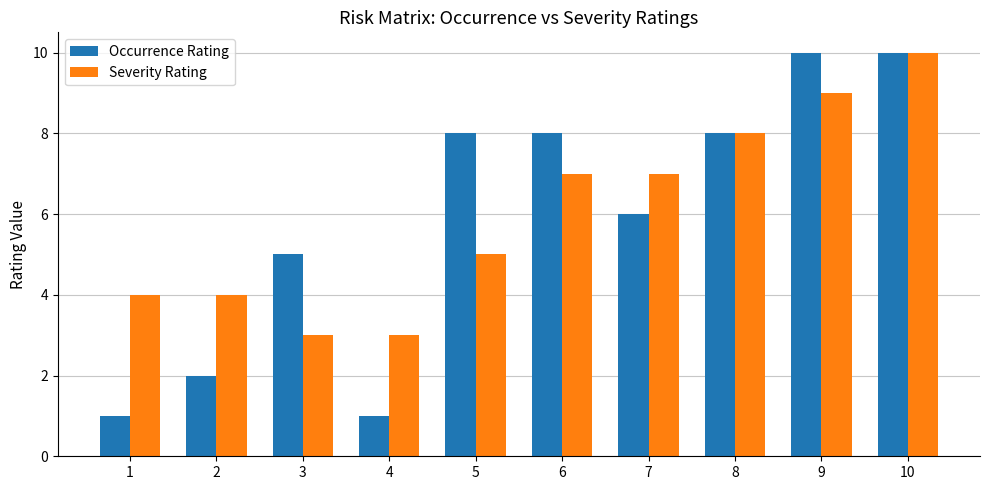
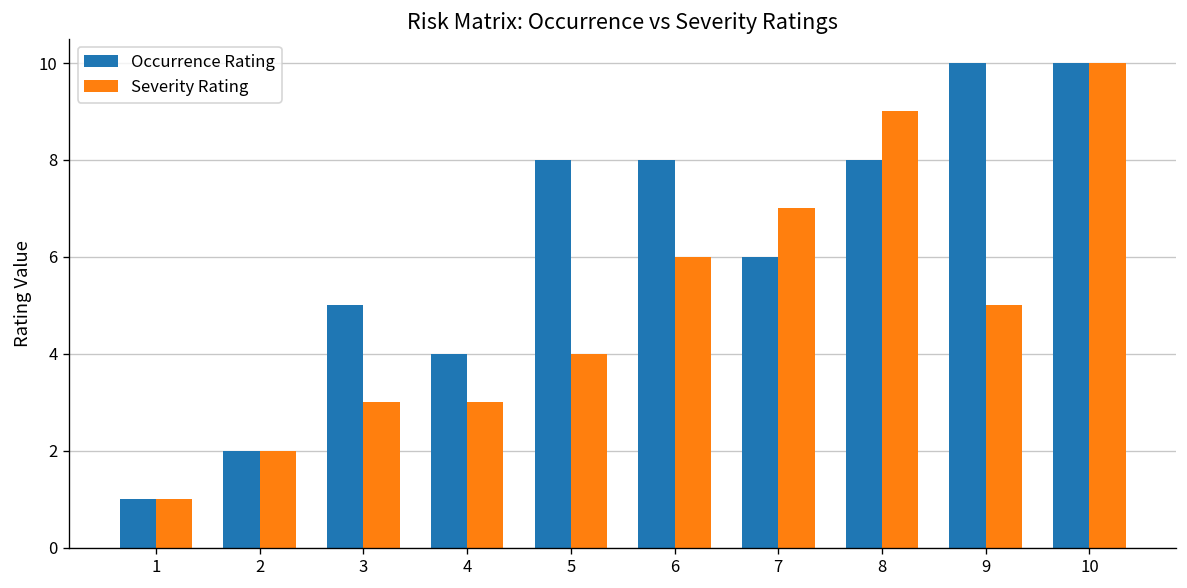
  {
    "Occurrence Rating": {
      "1": 1,
      "2": 2,
      "3": 5,
-     "4": 1,
+     "4": 4,
      "5": 8,
      "6": 8,
      "7": 6,
      "8": 8,
      "9": 10,
      "10": 10
    },
    "Severity Rating": {
-     "1": 4,
-     "2": 4,
+     "1": 1,
+     "2": 2,
      "3": 3,
      "4": 3,
-     "5": 5,
-     "6": 7,
+     "5": 4,
+     "6": 6,
      "7": 7,
-     "8": 8,
-     "9": 9,
+     "8": 9,
+     "9": 5,
      "10": 10
    }
  }
